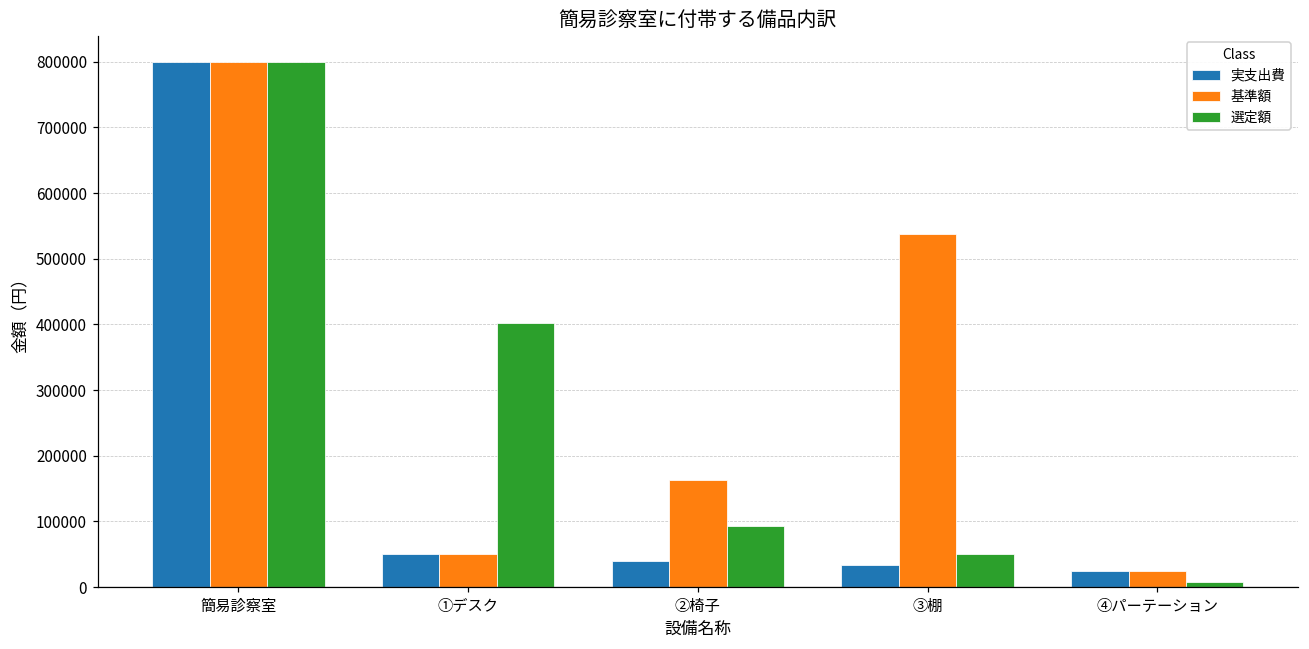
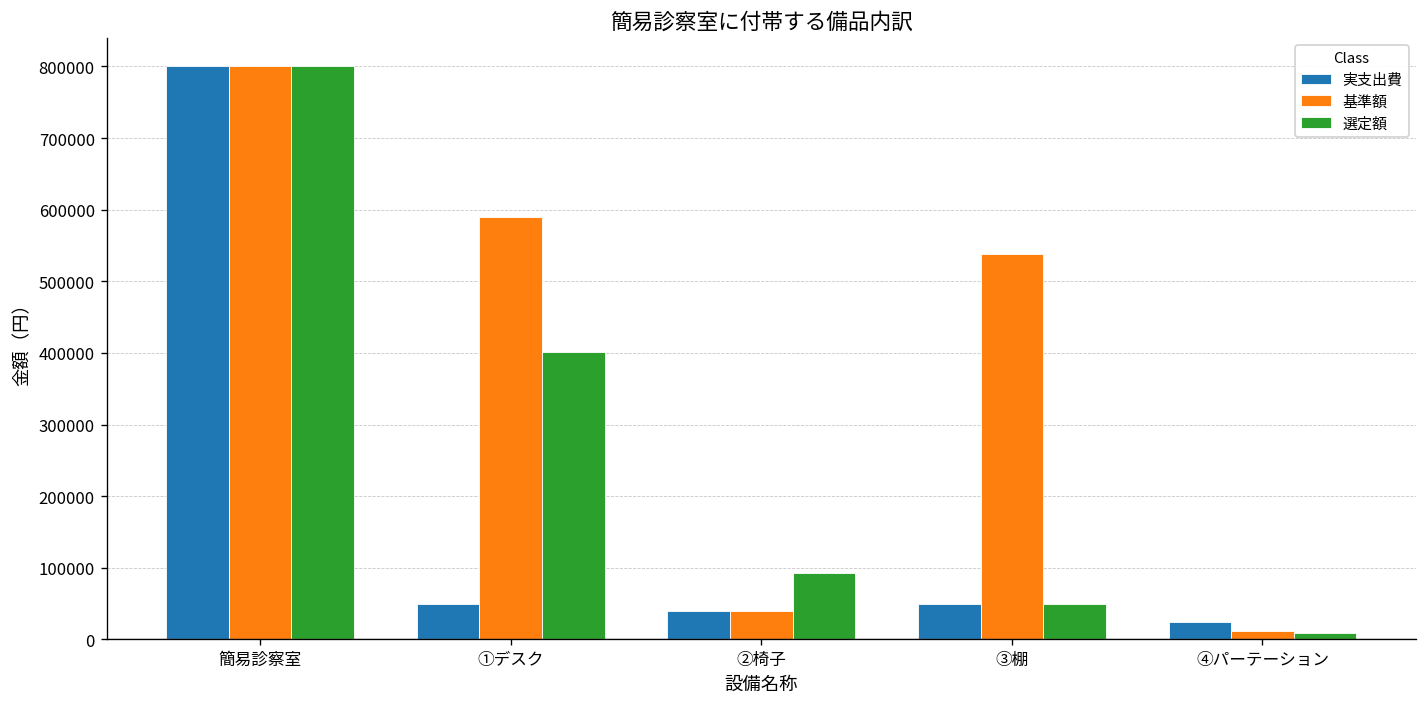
  {
    "実支出費": {
      "簡易診察室": 800000,
      "①デスク": 50000,
      "②椅子": 40000,
-     "③棚": 30000,
+     "③棚": 50000,
      "④パーテーション": 30000
    },
    "基準額": {
      "簡易診察室": 800000,
-     "①デスク": 50000,
-     "②椅子": 160000,
+     "①デスク": 590000,
+     "②椅子": 40000,
      "③棚": 540000,
-     "④パーテーション": 30000
+     "④パーテーション": 10000
    },
    "選定額": {
      "簡易診察室": 800000,
      "①デスク": 400000,
      "②椅子": 90000,
      "③棚": 50000,
      "④パーテーション": 10000
    }
  }
